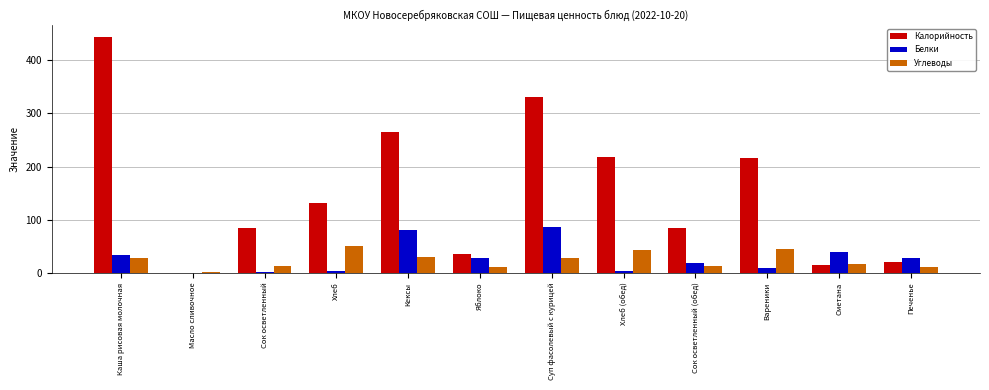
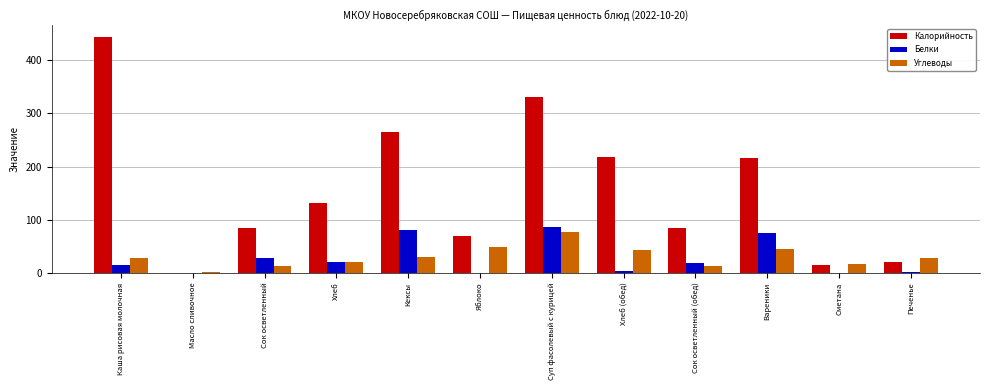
  {
    "Калорийность": {
      "Каша рисовая молочная": 440,
      "Масло сливочное": 0,
      "Сок осветленный": 90,
      "Хлеб": 130,
      "Кексы": 260,
-     "Яблоко": 40,
+     "Яблоко": 70,
      "Суп фасолевый с курицей": 330,
      "Хлеб (обед)": 220,
      "Сок осветленный (обед)": 90,
      "Вареники": 220,
      "Сметана": 10,
      "Печенье": 20
    },
    "Белки": {
-     "Каша рисовая молочная": 30,
-     "Сок осветленный": 0,
-     "Хлеб": 0,
+     "Каша рисовая молочная": 10,
+     "Сок осветленный": 30,
+     "Хлеб": 20,
      "Кексы": 80,
-     "Яблоко": 30,
+     "Яблоко": 0,
      "Суп фасолевый с курицей": 90,
      "Сок осветленный (обед)": 20,
-     "Вареники": 10,
-     "Сметана": 40,
-     "Печенье": 30
+     "Вареники": 70,
+     "Сметана": 0,
+     "Печенье": 0
    },
    "Углеводы": {
      "Каша рисовая молочная": 30,
      "Сок осветленный": 10,
-     "Хлеб": 50,
+     "Хлеб": 20,
      "Кексы": 30,
-     "Яблоко": 10,
-     "Суп фасолевый с курицей": 30,
+     "Яблоко": 50,
+     "Суп фасолевый с курицей": 80,
      "Хлеб (обед)": 40,
      "Сок осветленный (обед)": 10,
      "Вареники": 50,
      "Сметана": 20,
-     "Печенье": 10
+     "Печенье": 30
    }
  }
